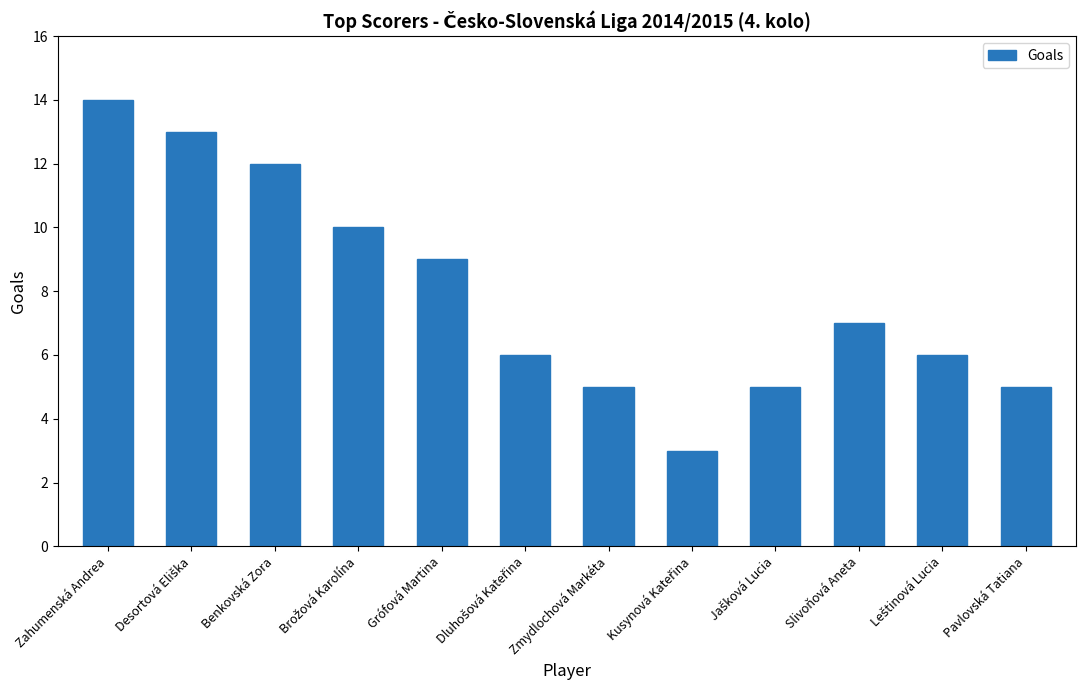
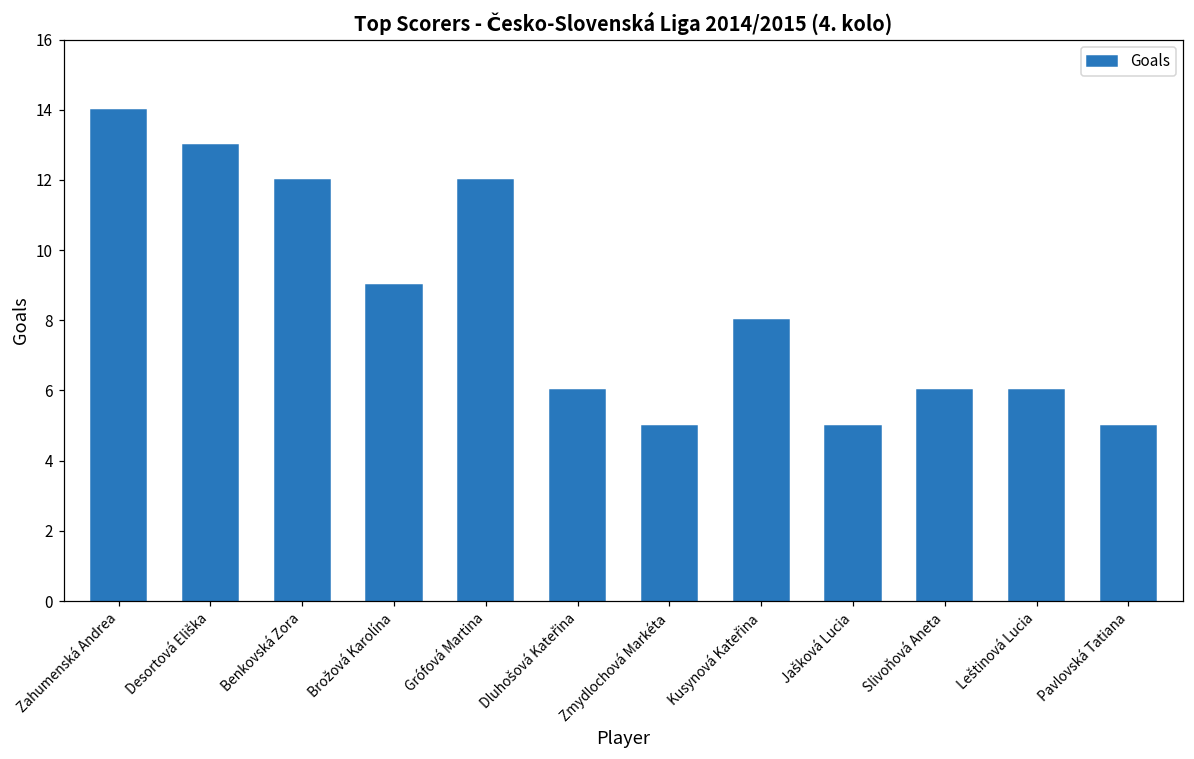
  {
    "Zahumenská Andrea": 14,
    "Desortová Eliška": 13,
    "Benkovská Zora": 12,
-   "Brožová Karolína": 10,
-   "Grófová Martina": 9,
+   "Brožová Karolína": 9,
+   "Grófová Martina": 12,
    "Dluhošová Kateřina": 6,
    "Zmydlochová Markéta": 5,
-   "Kusynová Kateřina": 3,
+   "Kusynová Kateřina": 8,
    "Jašková Lucia": 5,
-   "Slivoňová Aneta": 7,
+   "Slivoňová Aneta": 6,
    "Leštinová Lucia": 6,
    "Pavlovská Tatiana": 5
  }
